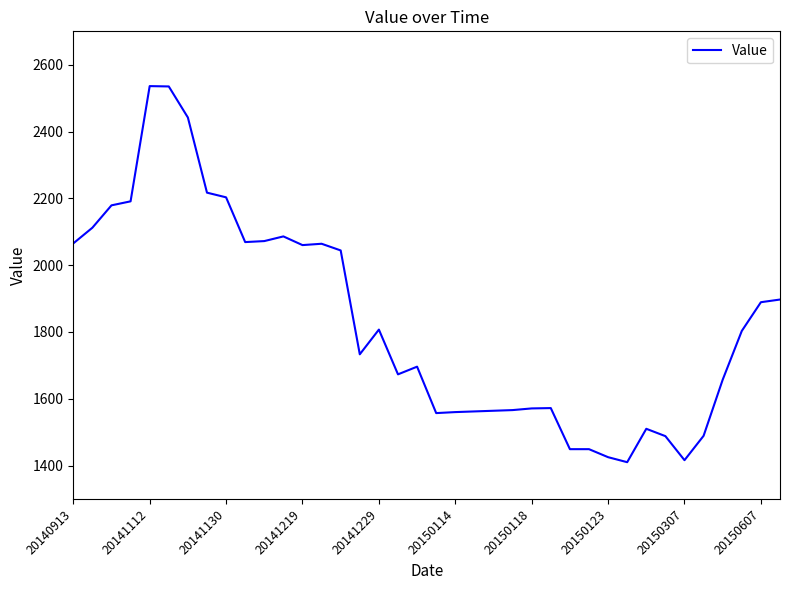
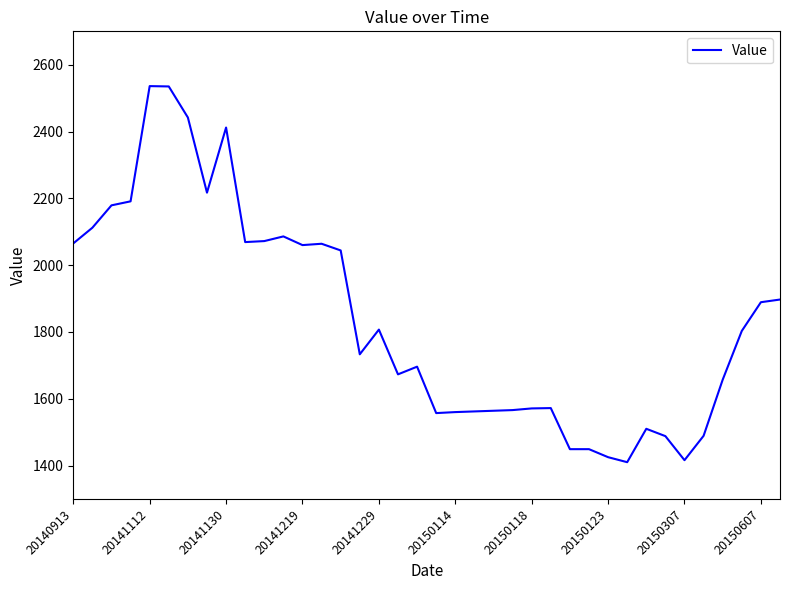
  {
    "20140913": 2070,
    "20141112": 2540,
-   "20141130": 2200,
+   "20141130": 2410,
    "20141219": 2060,
    "20141229": 1810,
    "20150114": 1560,
    "20150123": 1430,
    "20150307": 1420,
    "20150607": 1890
  }
